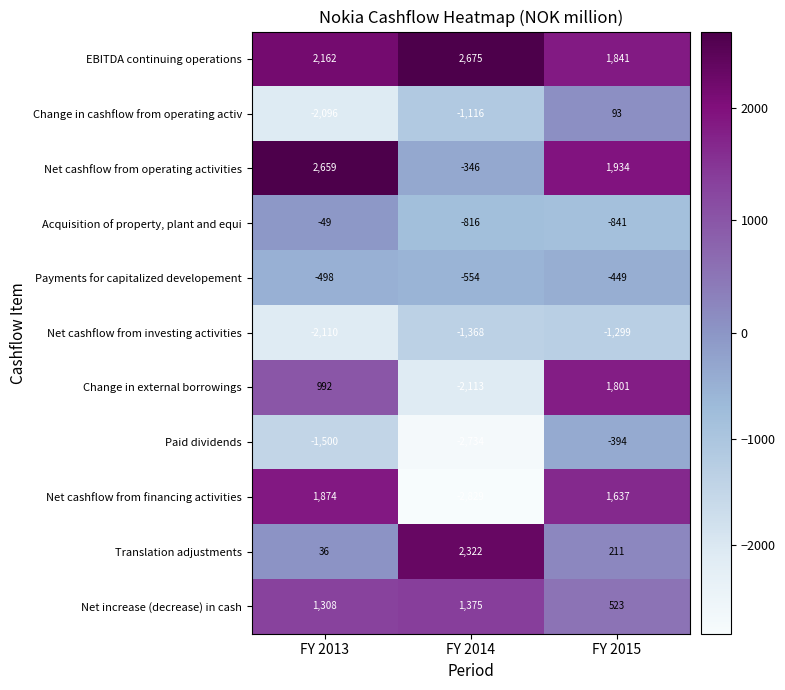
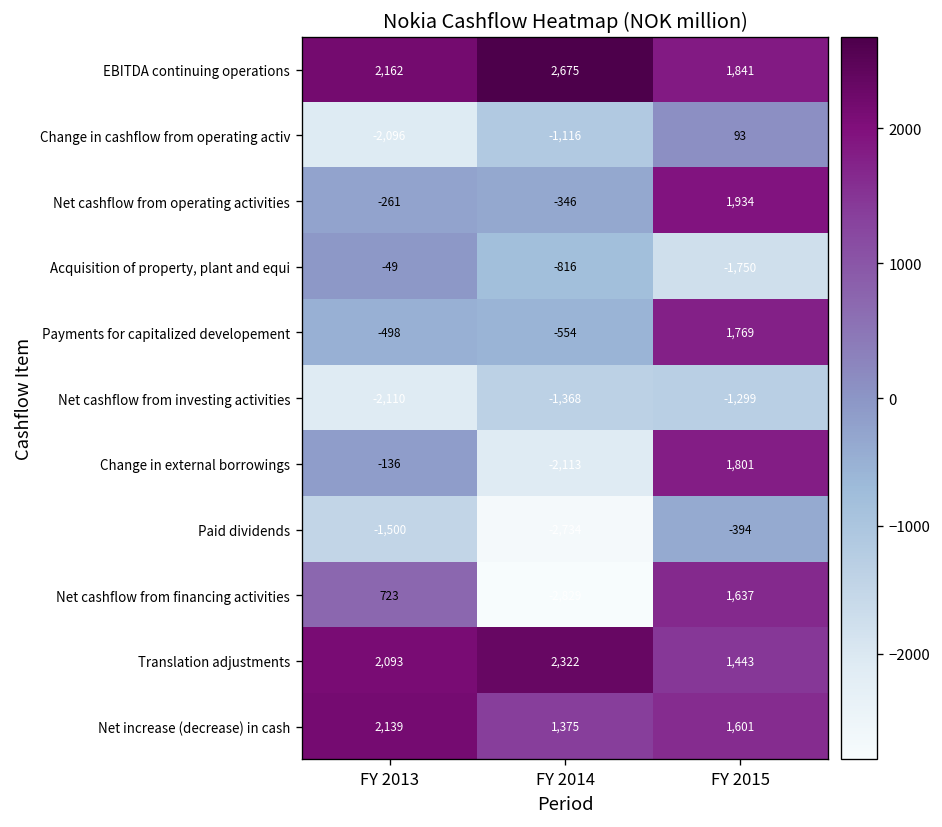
  {
    "EBITDA continuing operations": {
      "FY 2013": "2,162",
      "FY 2014": "2,675",
      "FY 2015": "1,841"
    },
    "Change in cashflow from operating activ": {
      "FY 2014": "-1,116",
      "FY 2015": "93"
    },
    "Net cashflow from operating activities": {
-     "FY 2013": "2,659",
+     "FY 2013": "-261",
      "FY 2014": "-346",
      "FY 2015": "1,934"
    },
    "Acquisition of property, plant and equi": {
      "FY 2013": "-49",
      "FY 2014": "-816",
-     "FY 2015": "-841"
+     "FY 2015": "-1,750"
    },
    "Payments for capitalized developement": {
      "FY 2013": "-498",
      "FY 2014": "-554",
-     "FY 2015": "-449"
+     "FY 2015": "1,769"
    },
    "Net cashflow from investing activities": {
      "FY 2014": "-1,368",
      "FY 2015": "-1,299"
    },
    "Change in external borrowings": {
-     "FY 2013": "992",
+     "FY 2013": "-136",
      "FY 2015": "1,801"
    },
    "Paid dividends": {
      "FY 2013": "-1,500",
      "FY 2015": "-394"
    },
    "Net cashflow from financing activities": {
-     "FY 2013": "1,874",
+     "FY 2013": "723",
      "FY 2015": "1,637"
    },
    "Translation adjustments": {
-     "FY 2013": "36",
+     "FY 2013": "2,093",
      "FY 2014": "2,322",
-     "FY 2015": "211"
+     "FY 2015": "1,443"
    },
    "Net increase (decrease) in cash": {
-     "FY 2013": "1,308",
+     "FY 2013": "2,139",
      "FY 2014": "1,375",
-     "FY 2015": "523"
+     "FY 2015": "1,601"
    }
  }
